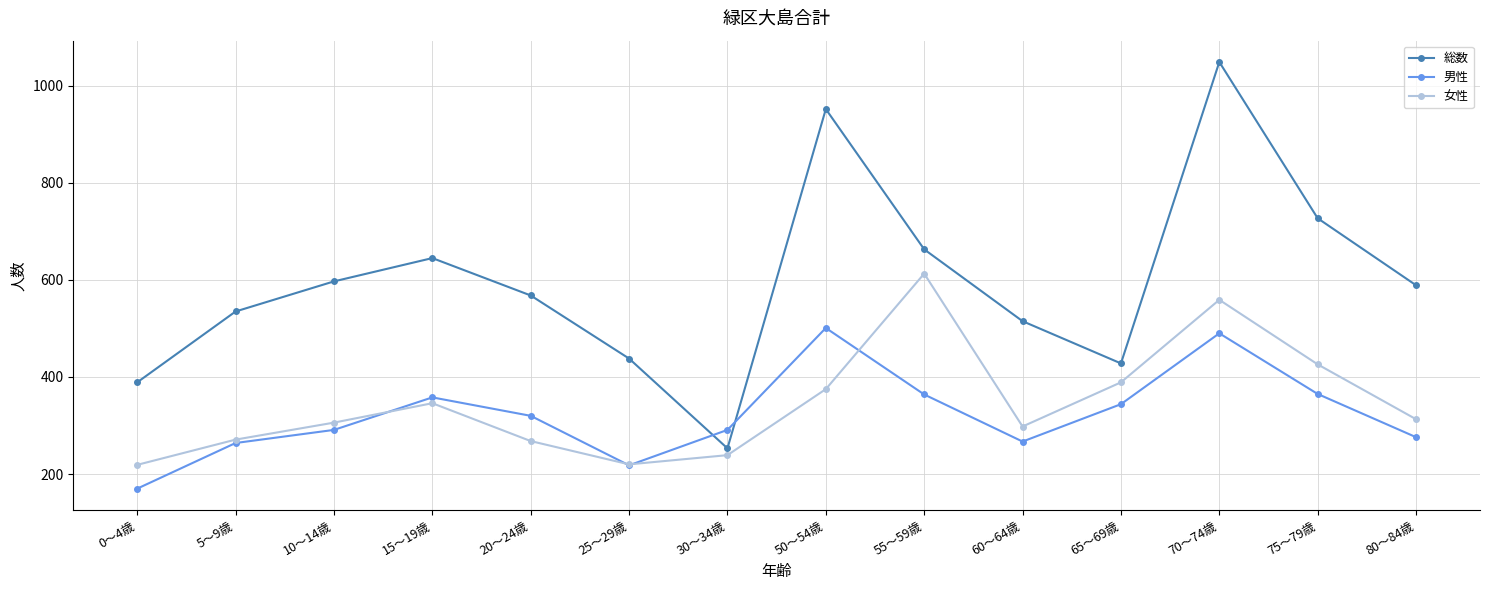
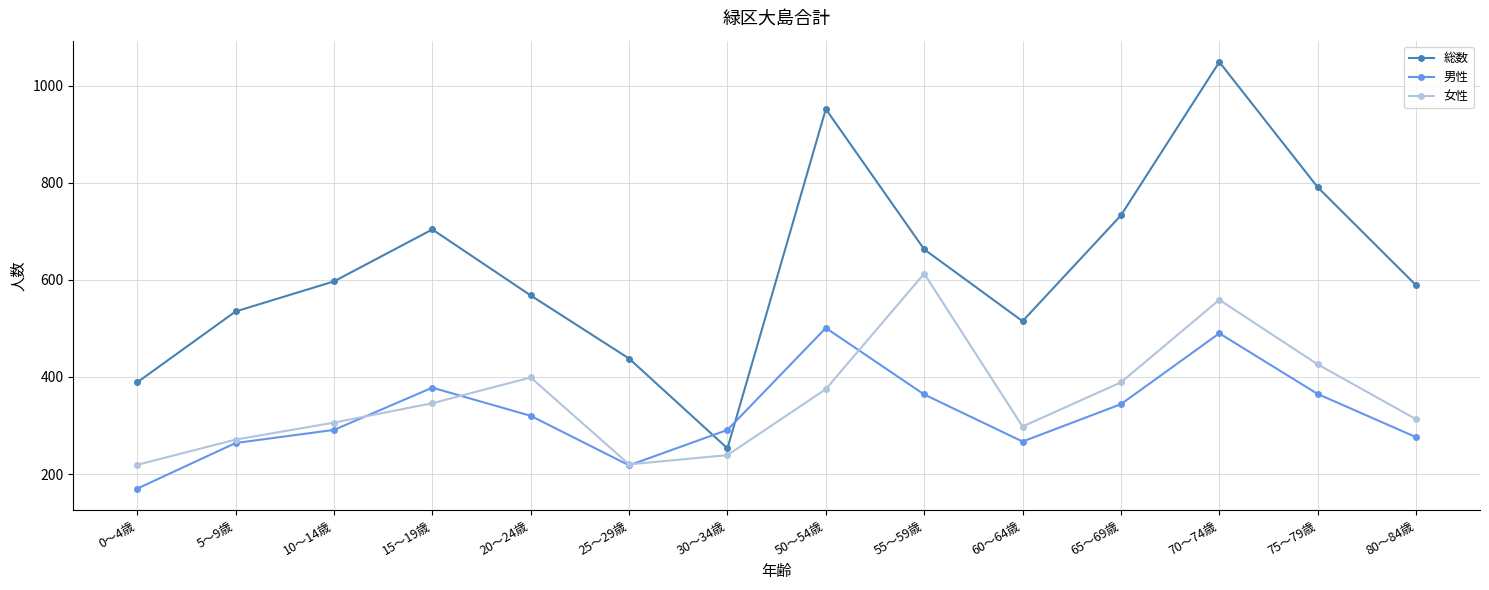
  {
    "総数": {
      "0～4歳": 390,
      "5～9歳": 540,
      "10～14歳": 600,
-     "15～19歳": 650,
+     "15～19歳": 700,
      "20～24歳": 570,
      "25～29歳": 440,
      "30～34歳": 250,
      "50～54歳": 950,
      "55～59歳": 660,
      "60～64歳": 520,
-     "65～69歳": 430,
+     "65～69歳": 730,
      "70～74歳": 1050,
-     "75～79歳": 730,
+     "75～79歳": 790,
      "80～84歳": 590
    },
    "男性": {
      "0～4歳": 170,
      "5～9歳": 260,
      "10～14歳": 290,
-     "15～19歳": 360,
+     "15～19歳": 380,
      "20～24歳": 320,
      "30～34歳": 290,
      "50～54歳": 500,
      "55～59歳": 360,
      "60～64歳": 270,
      "65～69歳": 340,
      "70～74歳": 490,
      "75～79歳": 370,
      "80～84歳": 280
    },
    "女性": {
      "0～4歳": 220,
      "5～9歳": 270,
      "10～14歳": 310,
      "15～19歳": 350,
-     "20～24歳": 270,
+     "20～24歳": 400,
      "30～34歳": 240,
      "50～54歳": 380,
      "55～59歳": 610,
      "60～64歳": 300,
      "65～69歳": 390,
      "70～74歳": 560,
      "75～79歳": 430,
      "80～84歳": 310
    }
  }
